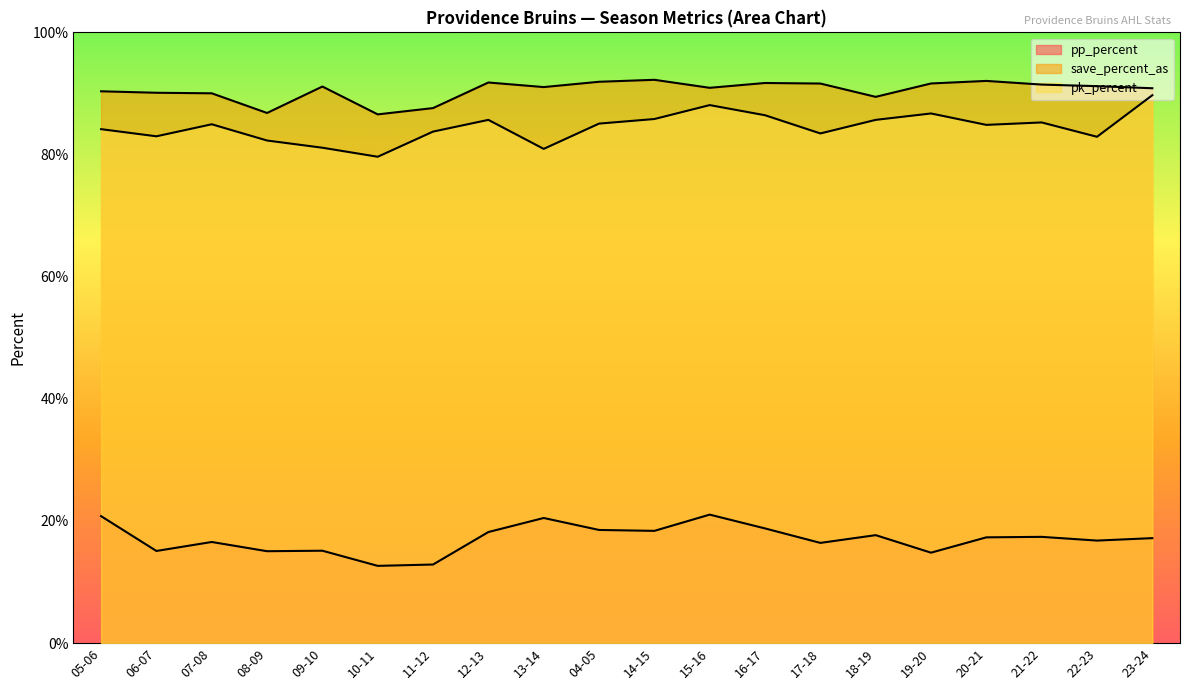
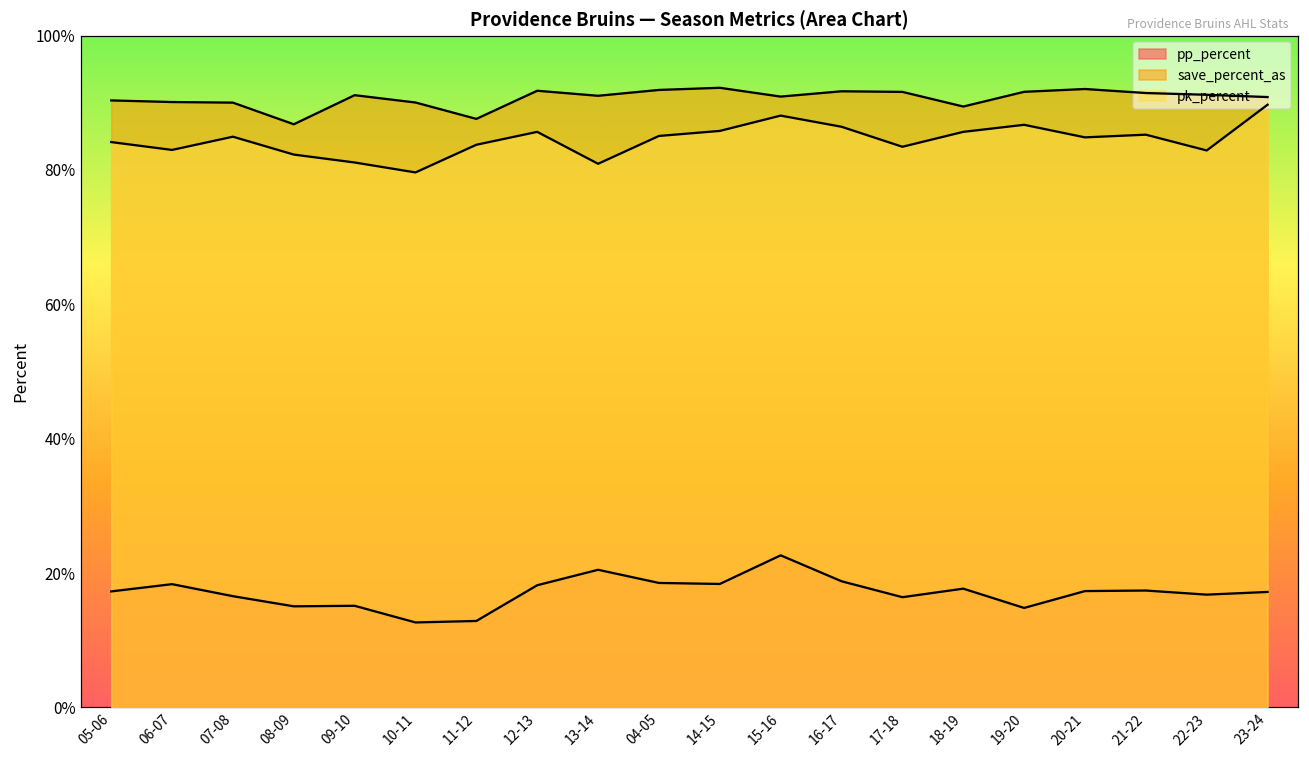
  {
    "pp_percent": {
-     "05-06": "21%",
-     "06-07": "15%",
+     "05-06": "17%",
+     "06-07": "18%",
      "07-08": "17%",
      "08-09": "15%",
      "09-10": "15%",
      "10-11": "13%",
      "11-12": "13%",
      "12-13": "18%",
      "13-14": "20%",
      "04-05": "19%",
      "14-15": "18%",
-     "15-16": "21%",
+     "15-16": "23%",
      "16-17": "19%",
      "17-18": "16%",
      "18-19": "18%",
      "19-20": "15%",
      "20-21": "17%",
      "21-22": "17%",
      "22-23": "17%",
      "23-24": "17%"
    },
    "save_percent_as": {
      "05-06": "90%",
      "06-07": "90%",
      "07-08": "90%",
      "08-09": "87%",
      "09-10": "91%",
-     "10-11": "87%",
+     "10-11": "90%",
      "11-12": "88%",
      "12-13": "92%",
      "13-14": "91%",
      "04-05": "92%",
      "14-15": "92%",
      "15-16": "91%",
      "16-17": "92%",
      "17-18": "92%",
      "18-19": "89%",
      "19-20": "92%",
      "20-21": "92%"
    },
    "pk_percent": {
      "05-06": "84%",
      "06-07": "83%",
      "07-08": "85%",
      "08-09": "82%",
      "09-10": "81%",
      "10-11": "80%",
      "11-12": "84%",
      "12-13": "86%",
      "13-14": "81%",
      "04-05": "85%",
      "14-15": "86%",
      "15-16": "88%",
      "16-17": "86%",
      "17-18": "83%",
      "18-19": "86%",
      "19-20": "87%",
      "20-21": "85%",
      "21-22": "85%",
      "22-23": "83%"
    }
  }
